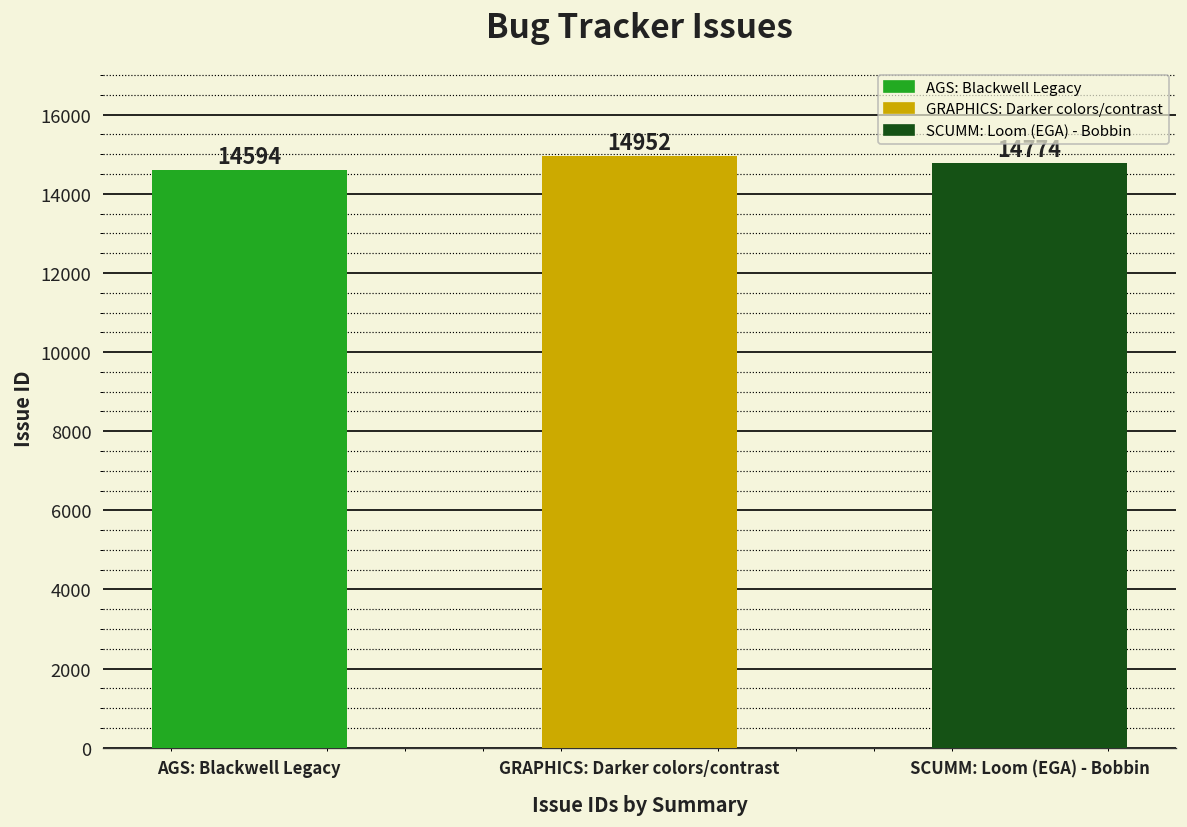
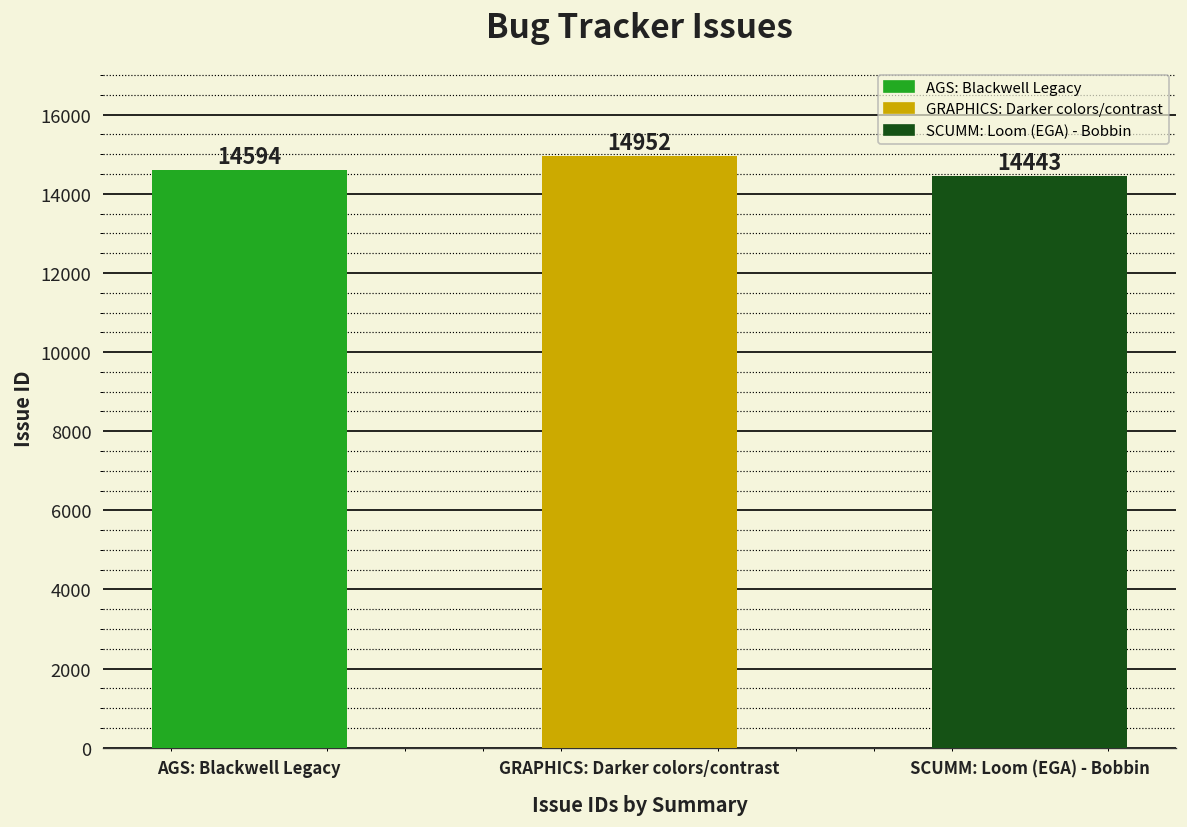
  {
-   "SCUMM: Loom (EGA) - Bobbin": 14800
+   "SCUMM: Loom (EGA) - Bobbin": 14400
  }
